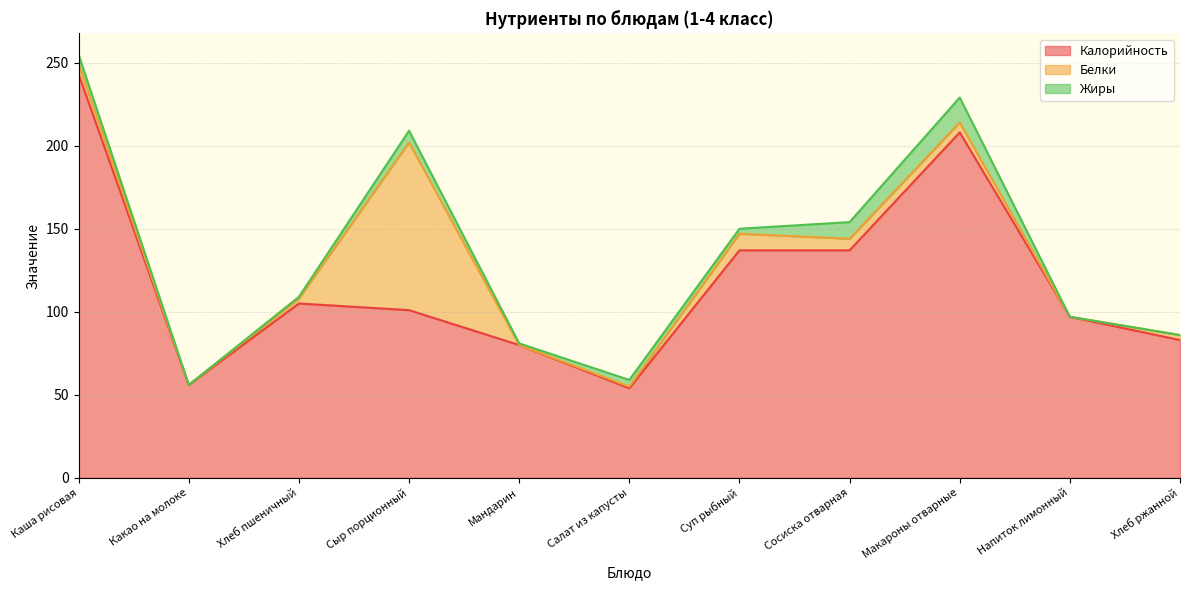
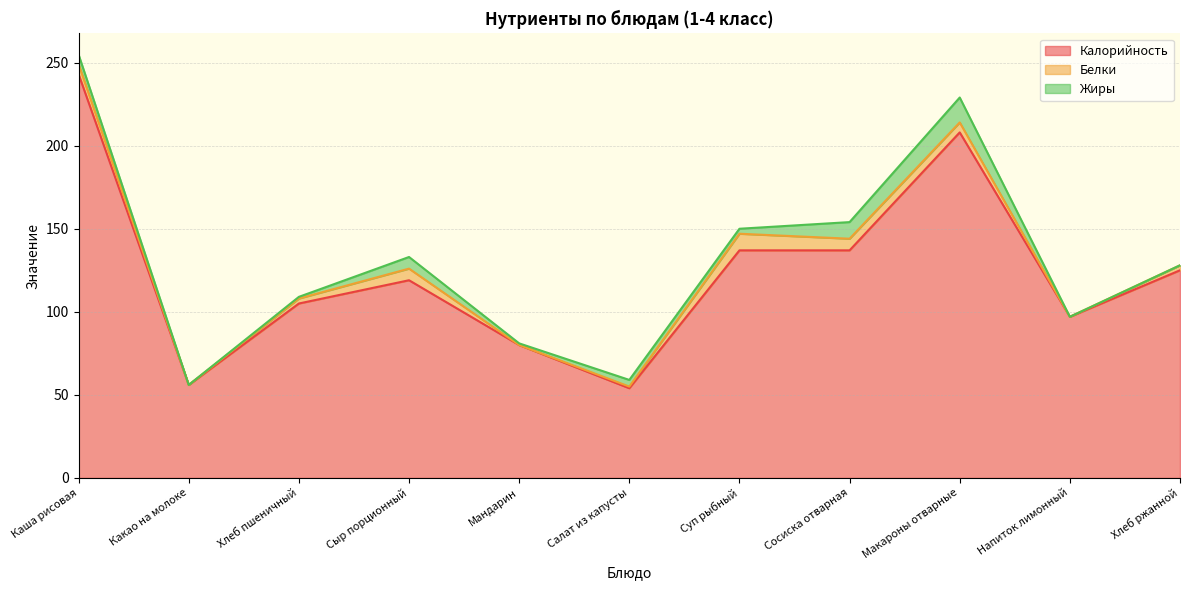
  {
    "Калорийность": {
      "Каша рисовая": 243,
      "Хлеб пшеничный": 105,
-     "Сыр порционный": 101,
+     "Сыр порционный": 119,
      "Суп рыбный": 137,
      "Сосиска отварная": 137,
      "Макароны отварные": 208,
-     "Хлеб ржанной": 83
+     "Хлеб ржанной": 125
    },
    "Белки": {
      "Каша рисовая": 6,
-     "Сыр порционный": 101,
+     "Сыр порционный": 7,
      "Суп рыбный": 10,
      "Сосиска отварная": 7,
      "Макароны отварные": 6
    },
    "Жиры": {
      "Каша рисовая": 6,
      "Сыр порционный": 7,
      "Салат из капусты": 4,
      "Суп рыбный": 3,
      "Сосиска отварная": 10,
      "Макароны отварные": 15
    }
  }
